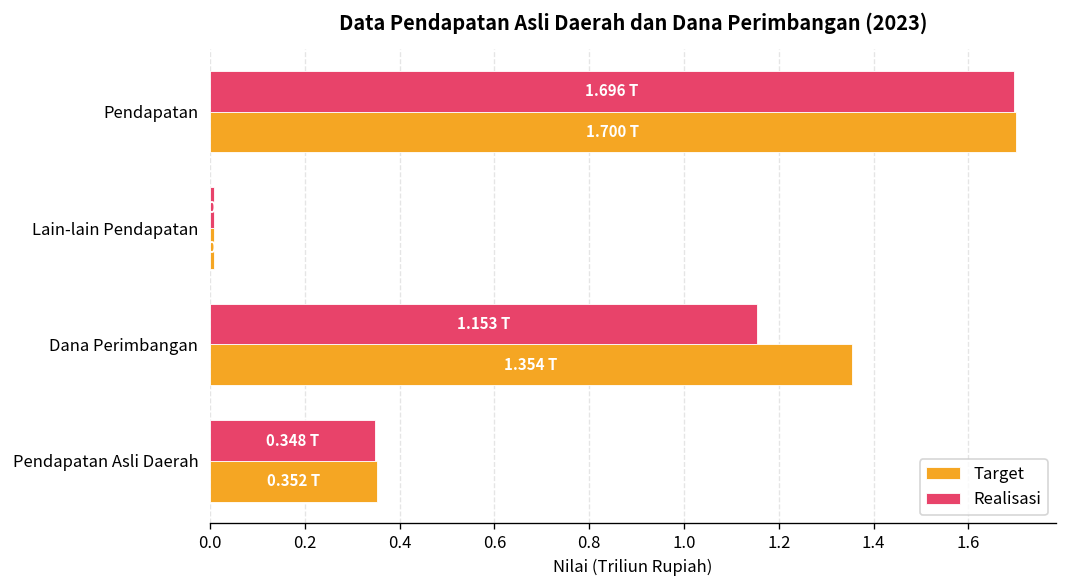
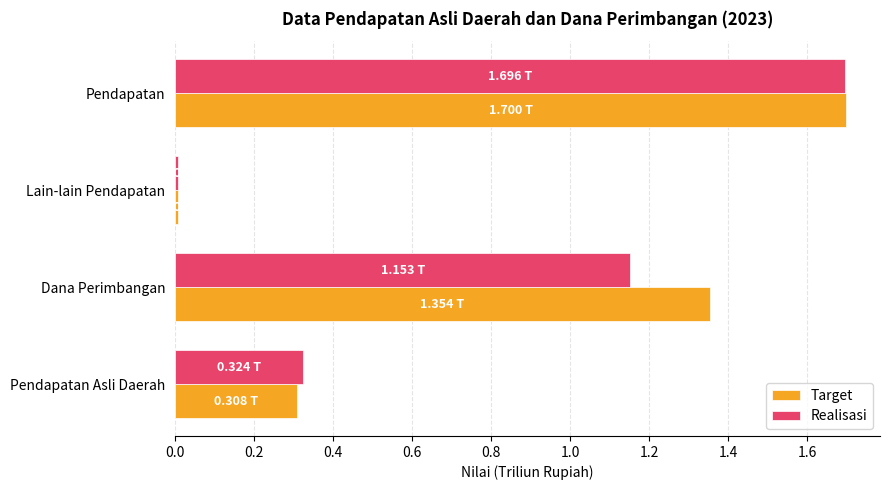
  {
    "Target": {
      "Pendapatan": 1.700,
      "Dana Perimbangan": 1.354,
-     "Pendapatan Asli Daerah": 0.352
+     "Pendapatan Asli Daerah": 0.308
    },
    "Realisasi": {
      "Pendapatan": 1.696,
      "Dana Perimbangan": 1.153,
-     "Pendapatan Asli Daerah": 0.348
+     "Pendapatan Asli Daerah": 0.324
    }
  }
